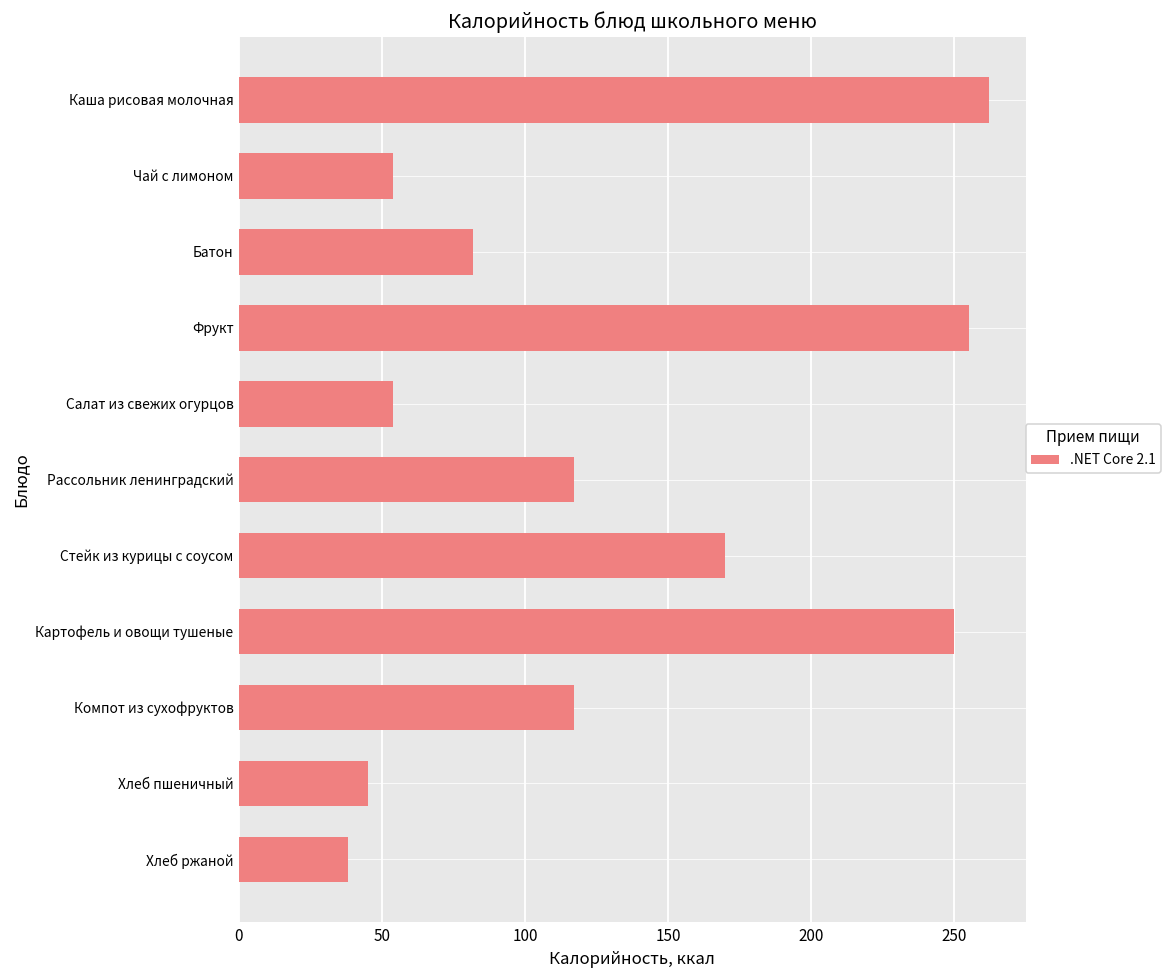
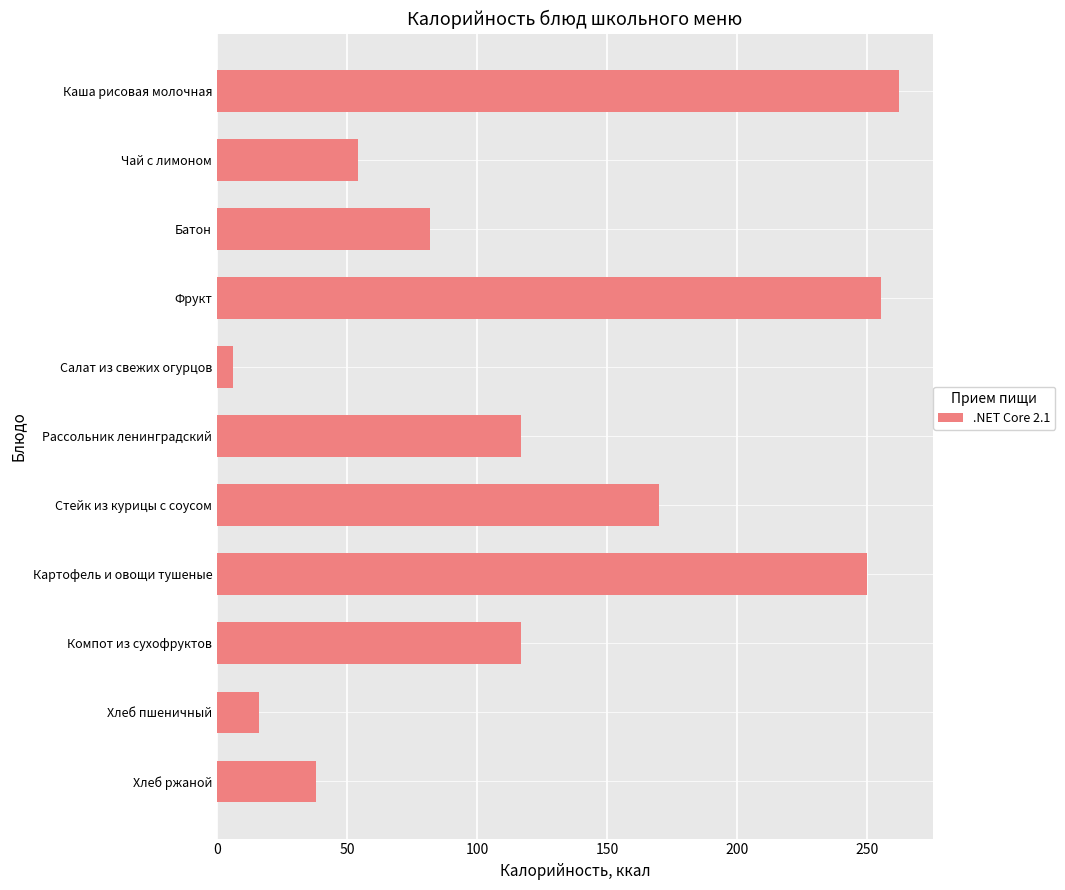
  {
    "Каша рисовая молочная": 262,
    "Чай с лимоном": 54,
    "Батон": 82,
    "Фрукт": 255,
-   "Салат из свежих огурцов": 54,
+   "Салат из свежих огурцов": 6,
    "Рассольник ленинградский": 117,
    "Стейк из курицы с соусом": 170,
    "Картофель и овощи тушеные": 250,
    "Компот из сухофруктов": 117,
-   "Хлеб пшеничный": 45,
+   "Хлеб пшеничный": 16,
    "Хлеб ржаной": 38
  }
